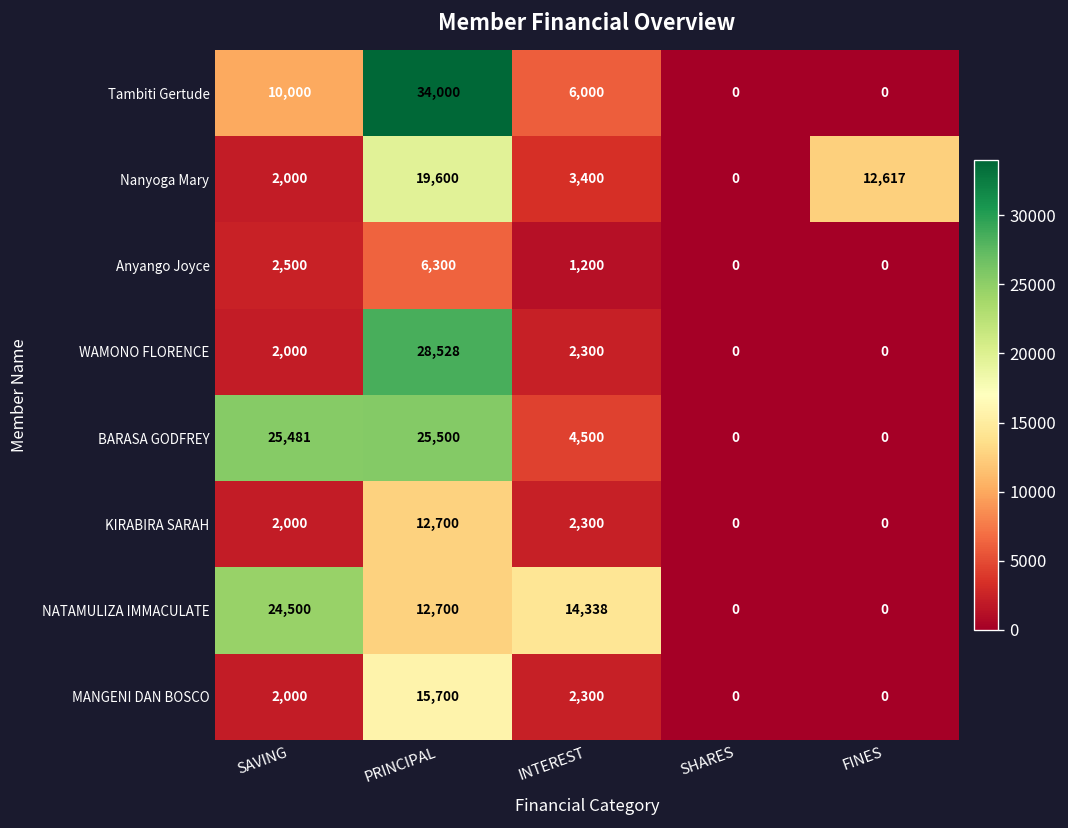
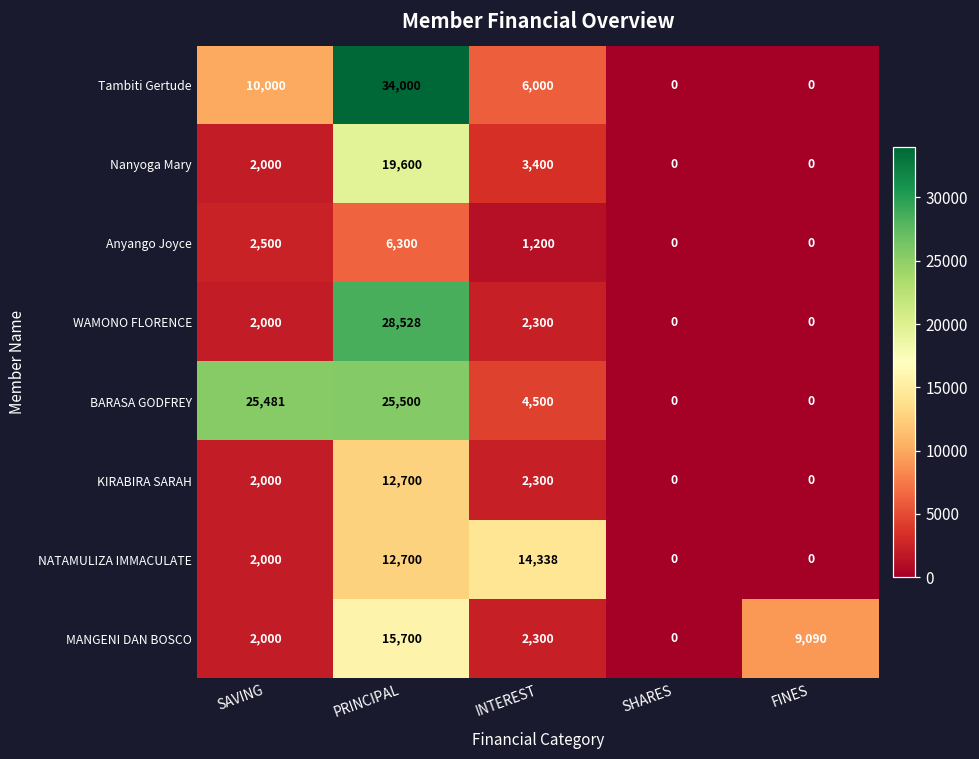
  {
    "Tambiti Gertude": {
      "SAVING": "10,000",
      "PRINCIPAL": "34,000",
      "INTEREST": "6,000",
      "SHARES": "0",
      "FINES": "0"
    },
    "Nanyoga Mary": {
      "SAVING": "2,000",
      "PRINCIPAL": "19,600",
      "INTEREST": "3,400",
      "SHARES": "0",
-     "FINES": "12,617"
+     "FINES": "0"
    },
    "Anyango Joyce": {
      "SAVING": "2,500",
      "PRINCIPAL": "6,300",
      "INTEREST": "1,200",
      "SHARES": "0",
      "FINES": "0"
    },
    "WAMONO FLORENCE": {
      "SAVING": "2,000",
      "PRINCIPAL": "28,528",
      "INTEREST": "2,300",
      "SHARES": "0",
      "FINES": "0"
    },
    "BARASA GODFREY": {
      "SAVING": "25,481",
      "PRINCIPAL": "25,500",
      "INTEREST": "4,500",
      "SHARES": "0",
      "FINES": "0"
    },
    "KIRABIRA SARAH": {
      "SAVING": "2,000",
      "PRINCIPAL": "12,700",
      "INTEREST": "2,300",
      "SHARES": "0",
      "FINES": "0"
    },
    "NATAMULIZA IMMACULATE": {
-     "SAVING": "24,500",
+     "SAVING": "2,000",
      "PRINCIPAL": "12,700",
      "INTEREST": "14,338",
      "SHARES": "0",
      "FINES": "0"
    },
    "MANGENI DAN BOSCO": {
      "SAVING": "2,000",
      "PRINCIPAL": "15,700",
      "INTEREST": "2,300",
      "SHARES": "0",
-     "FINES": "0"
+     "FINES": "9,090"
    }
  }
